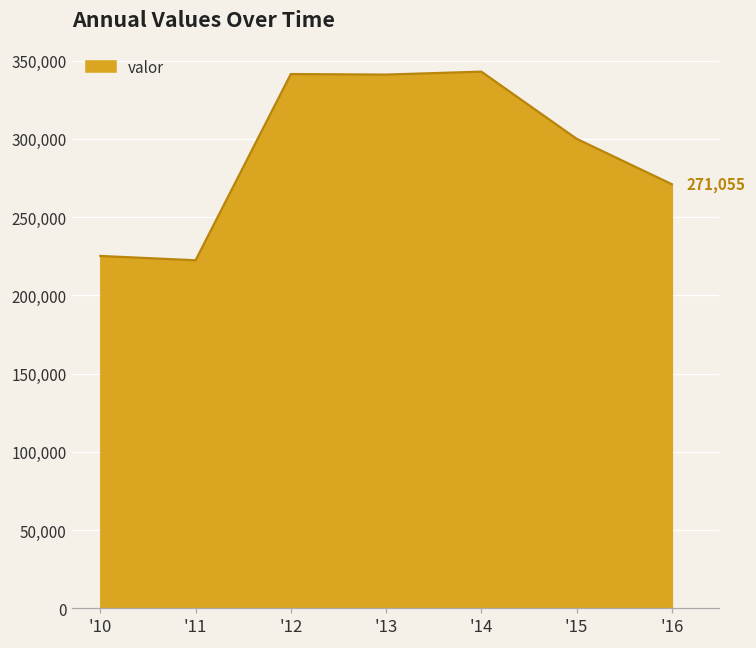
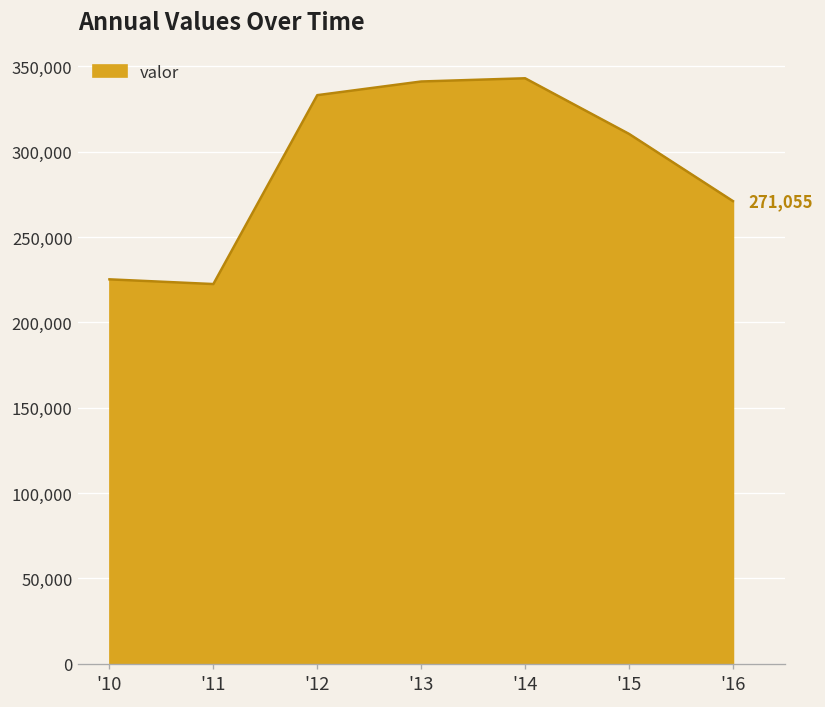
  {
    "'10": "225,000",
    "'11": "222,000",
-   "'12": "341,000",
+   "'12": "333,000",
    "'13": "341,000",
    "'14": "343,000",
-   "'15": "300,000"
+   "'15": "310,000"
  }
